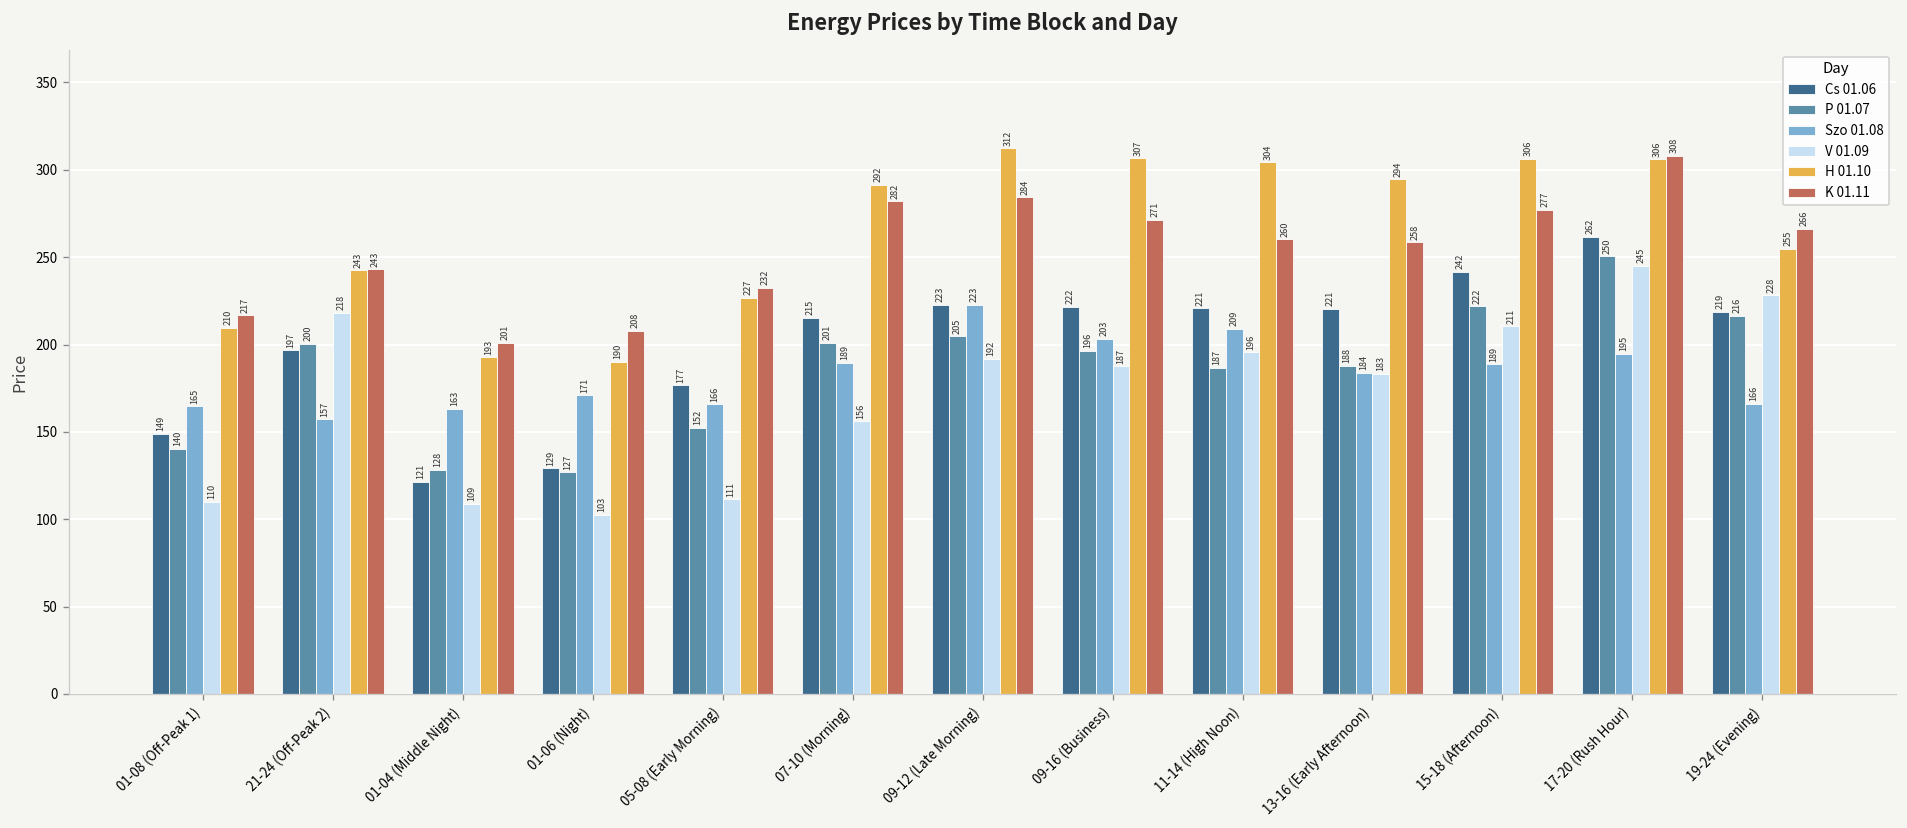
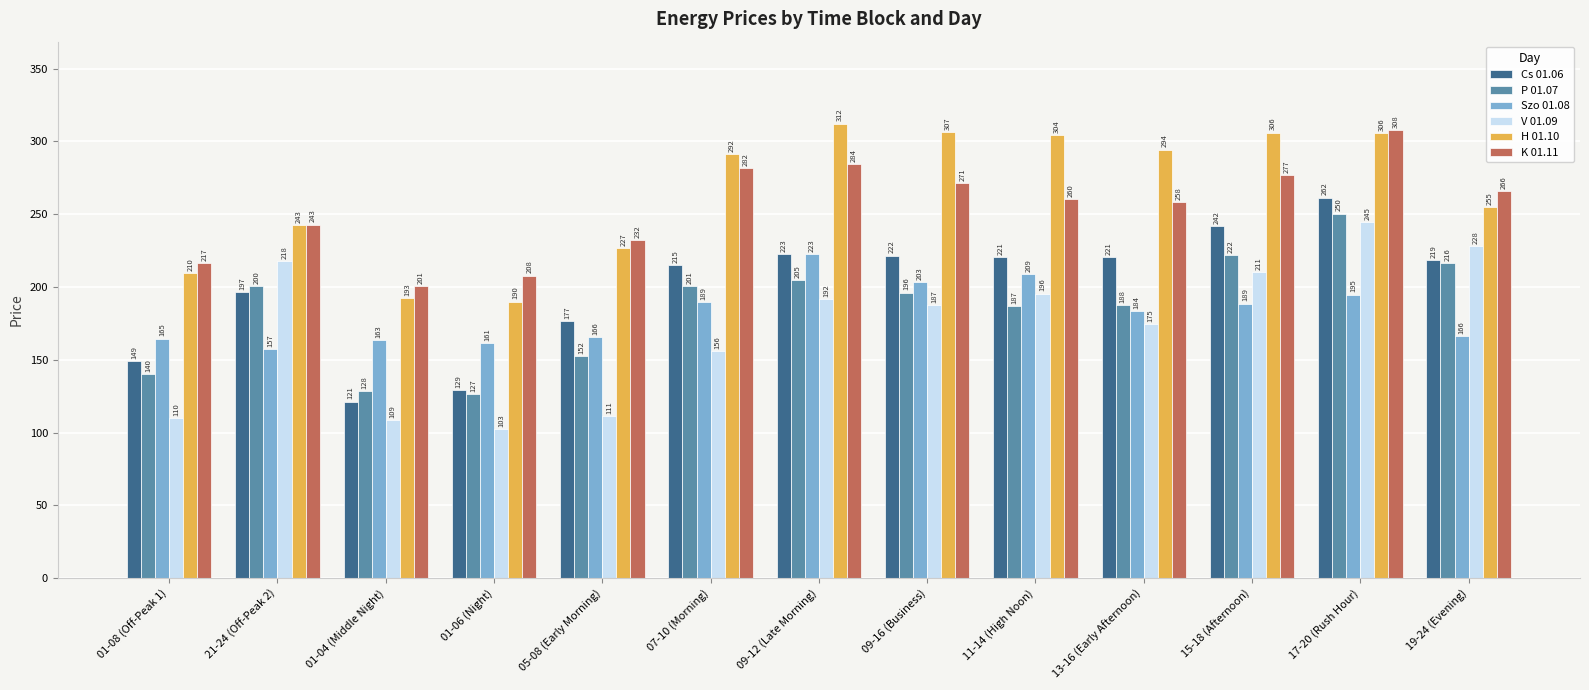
  {
    "Szo 01.08": {
      "01-08 (Off-Peak 1)": 165,
      "21-24 (Off-Peak 2)": 157,
      "01-04 (Middle Night)": 163,
-     "01-06 (Night)": 171,
+     "01-06 (Night)": 161,
      "05-08 (Early Morning)": 166,
      "07-10 (Morning)": 189,
      "09-12 (Late Morning)": 223,
      "09-16 (Business)": 203,
      "11-14 (High Noon)": 209,
      "13-16 (Early Afternoon)": 184,
      "15-18 (Afternoon)": 189,
      "17-20 (Rush Hour)": 195,
      "19-24 (Evening)": 166
    },
    "V 01.09": {
      "01-08 (Off-Peak 1)": 110,
      "21-24 (Off-Peak 2)": 218,
      "01-04 (Middle Night)": 109,
      "01-06 (Night)": 103,
      "05-08 (Early Morning)": 111,
      "07-10 (Morning)": 156,
      "09-12 (Late Morning)": 192,
      "09-16 (Business)": 187,
      "11-14 (High Noon)": 196,
-     "13-16 (Early Afternoon)": 183,
+     "13-16 (Early Afternoon)": 175,
      "15-18 (Afternoon)": 211,
      "17-20 (Rush Hour)": 245,
      "19-24 (Evening)": 228
    },
    "H 01.10": {
      "01-08 (Off-Peak 1)": 210,
      "21-24 (Off-Peak 2)": 243,
      "01-04 (Middle Night)": 193,
      "01-06 (Night)": 190,
      "05-08 (Early Morning)": 227,
      "07-10 (Morning)": 292,
      "09-12 (Late Morning)": 312,
      "09-16 (Business)": 307,
      "11-14 (High Noon)": 304,
      "13-16 (Early Afternoon)": 294,
      "15-18 (Afternoon)": 306,
      "17-20 (Rush Hour)": 306,
      "19-24 (Evening)": 255
    },
    "K 01.11": {
      "01-08 (Off-Peak 1)": 217,
      "21-24 (Off-Peak 2)": 243,
      "01-04 (Middle Night)": 201,
      "01-06 (Night)": 208,
      "05-08 (Early Morning)": 232,
      "07-10 (Morning)": 282,
      "09-12 (Late Morning)": 284,
      "09-16 (Business)": 271,
      "11-14 (High Noon)": 260,
      "13-16 (Early Afternoon)": 258,
      "15-18 (Afternoon)": 277,
      "17-20 (Rush Hour)": 308,
      "19-24 (Evening)": 266
    }
  }
